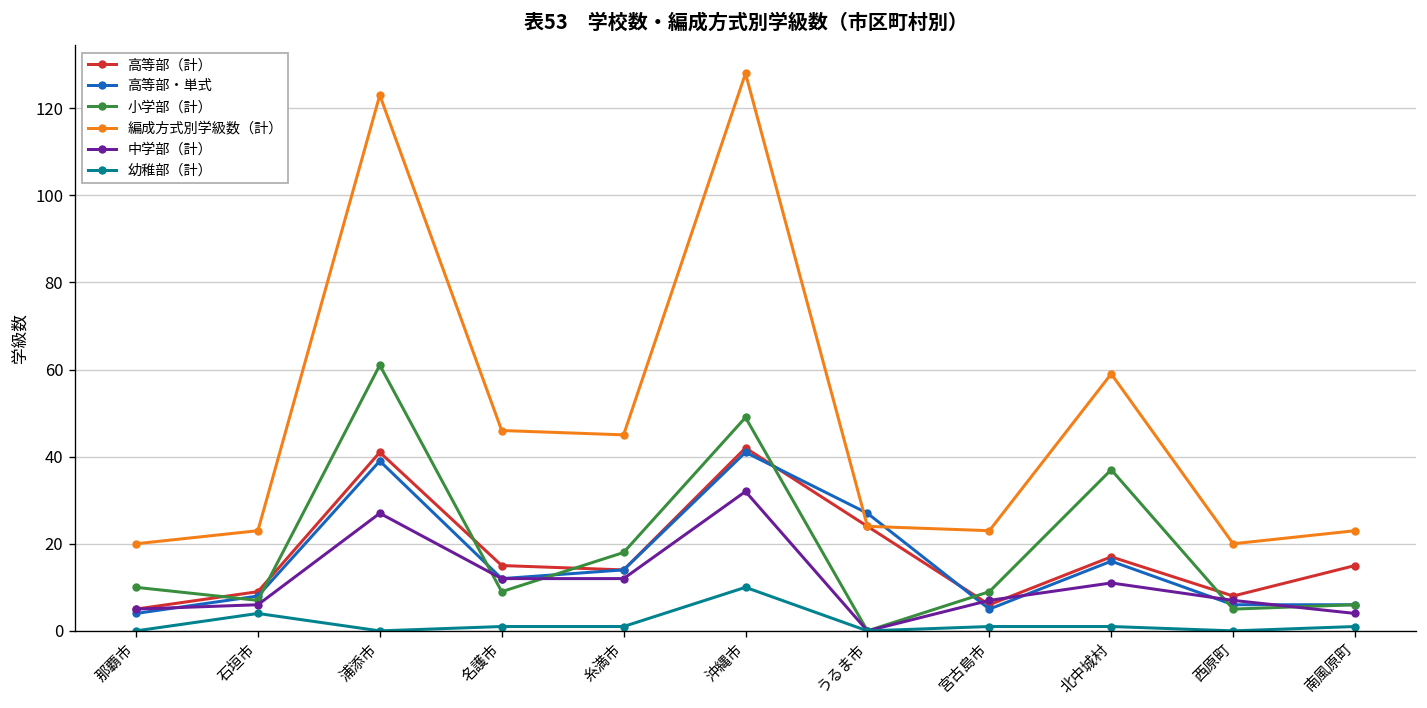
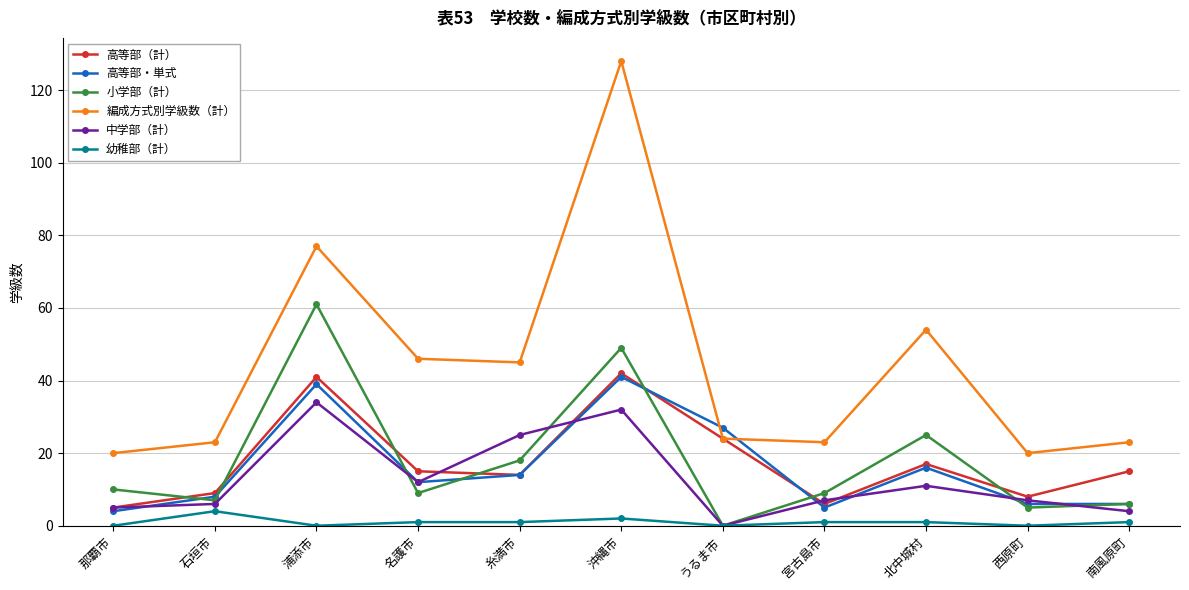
  {
    "高等部（計）": {
      "石垣市": 9,
      "浦添市": 41,
      "名護市": 15,
      "沖縄市": 42,
      "宮古島市": 6,
      "北中城村": 17,
      "西原町": 8,
      "南風原町": 15
    },
    "高等部・単式": {
      "那覇市": 4,
      "石垣市": 8,
      "浦添市": 39,
      "沖縄市": 41,
      "うるま市": 27,
      "宮古島市": 5,
      "北中城村": 16,
      "西原町": 6
    },
    "小学部（計）": {
      "那覇市": 10,
      "石垣市": 7,
      "浦添市": 61,
      "名護市": 9,
      "糸満市": 18,
      "沖縄市": 49,
      "宮古島市": 9,
-     "北中城村": 37,
+     "北中城村": 25,
      "西原町": 5
    },
    "編成方式別学級数（計）": {
      "那覇市": 20,
      "石垣市": 23,
-     "浦添市": 123,
+     "浦添市": 77,
      "名護市": 46,
      "糸満市": 45,
      "沖縄市": 128,
      "宮古島市": 23,
-     "北中城村": 59,
+     "北中城村": 54,
      "西原町": 20,
      "南風原町": 23
    },
    "中学部（計）": {
      "石垣市": 6,
-     "浦添市": 27,
-     "糸満市": 12,
+     "浦添市": 34,
+     "糸満市": 25,
      "沖縄市": 32,
      "宮古島市": 7,
      "北中城村": 11,
      "西原町": 7,
      "南風原町": 4
    },
    "幼稚部（計）": {
      "那覇市": 0,
      "石垣市": 4,
      "浦添市": 0,
      "名護市": 1,
      "糸満市": 1,
-     "沖縄市": 10,
+     "沖縄市": 2,
      "宮古島市": 1,
      "北中城村": 1,
      "西原町": 0,
      "南風原町": 1
    }
  }
